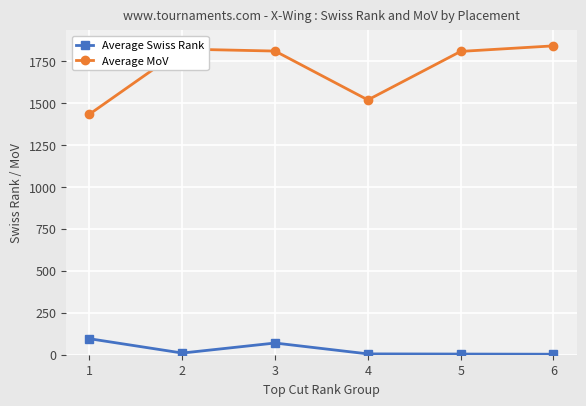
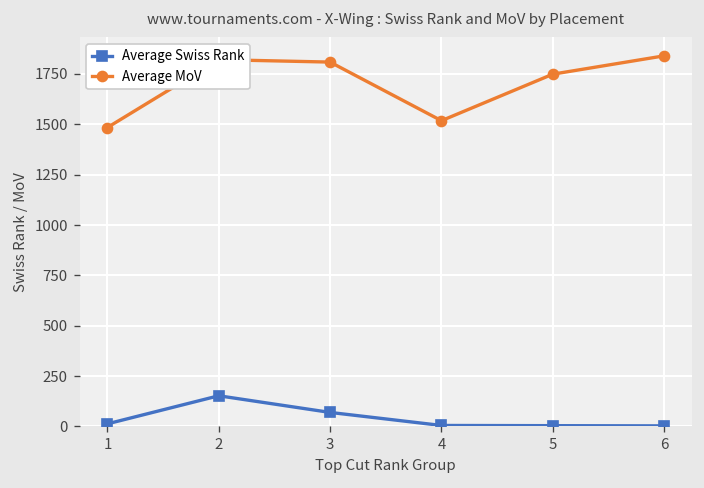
  {
    "Average Swiss Rank": {
-     "1": 100,
-     "2": 10,
+     "1": 10,
+     "2": 150,
      "3": 70,
      "4": 10,
      "5": 0,
      "6": 0
    },
    "Average MoV": {
-     "1": 1430,
+     "1": 1480,
      "3": 1810,
      "4": 1520,
-     "5": 1810,
+     "5": 1750,
      "6": 1840
    }
  }
